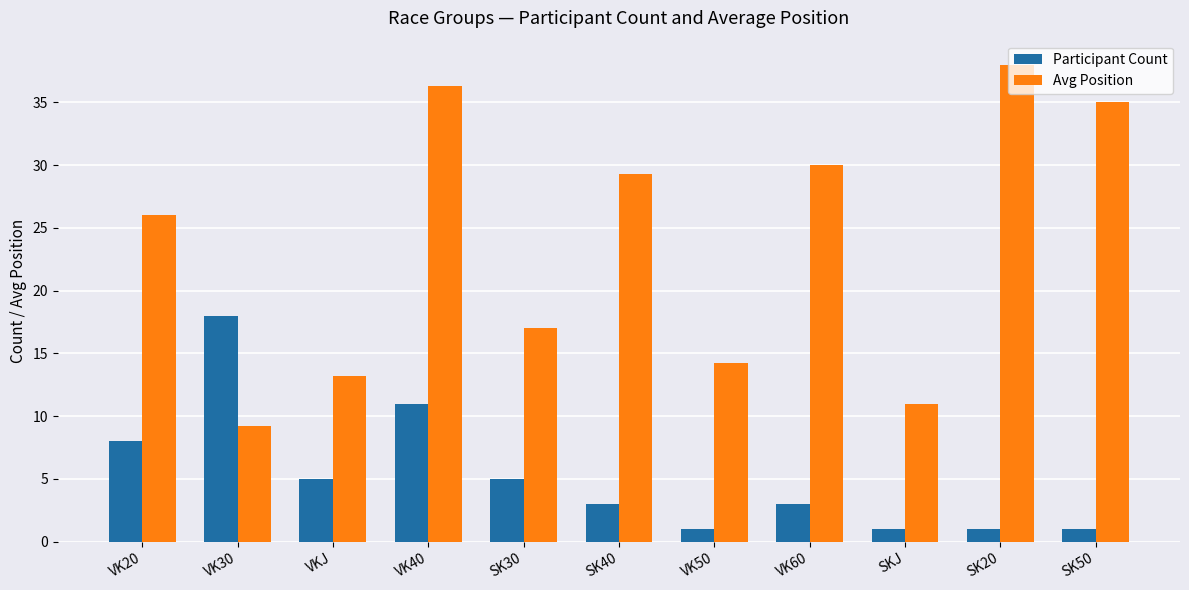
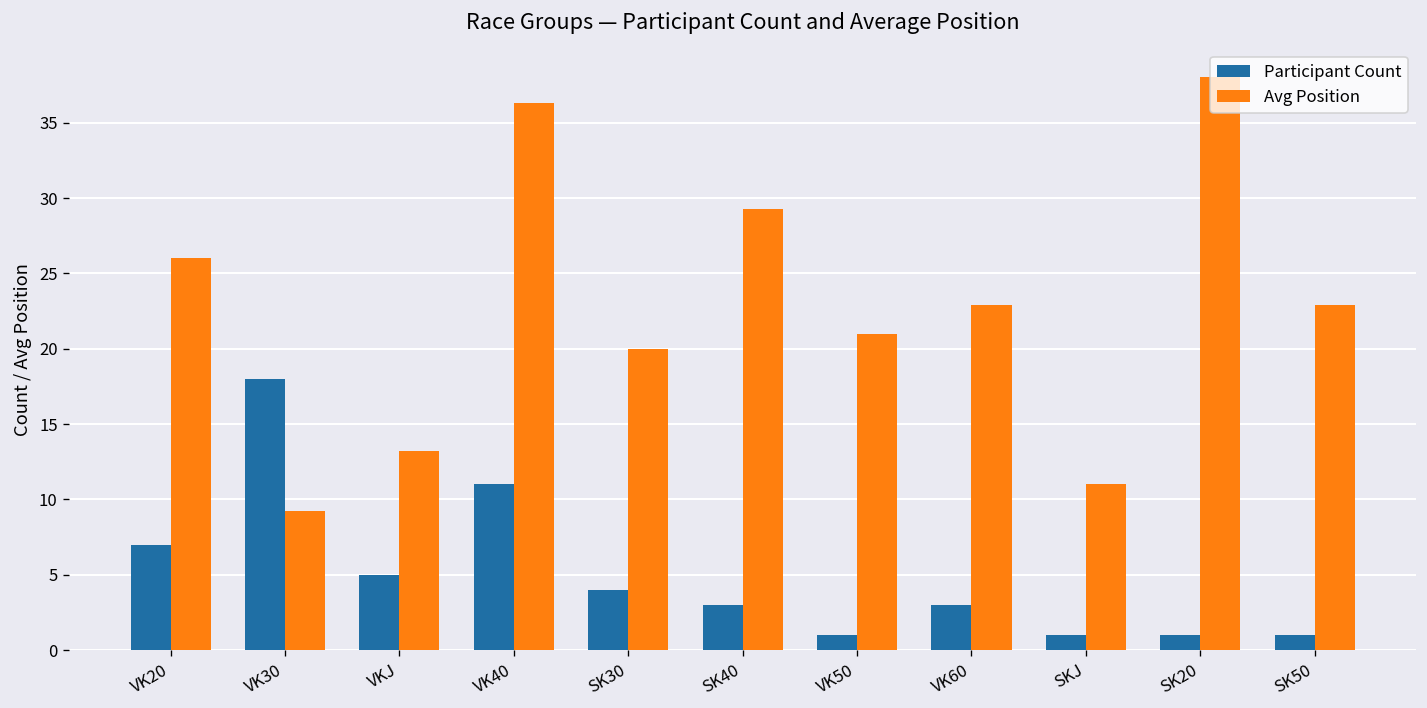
  {
    "Participant Count": {
-     "VK20": 8,
+     "VK20": 7,
      "VK30": 18,
      "VKJ": 5,
      "VK40": 11,
-     "SK30": 5,
+     "SK30": 4,
      "SK40": 3,
      "VK50": 1,
      "VK60": 3,
      "SKJ": 1,
      "SK20": 1,
      "SK50": 1
    },
    "Avg Position": {
      "VK20": 26.0,
      "VK30": 9.2,
      "VKJ": 13.2,
      "VK40": 36.3,
-     "SK30": 17,
+     "SK30": 20,
      "SK40": 29.3,
-     "VK50": 14.2,
-     "VK60": 30.0,
+     "VK50": 21.0,
+     "VK60": 22.9,
      "SKJ": 11.0,
-     "SK50": 35.0
+     "SK50": 22.9
    }
  }
